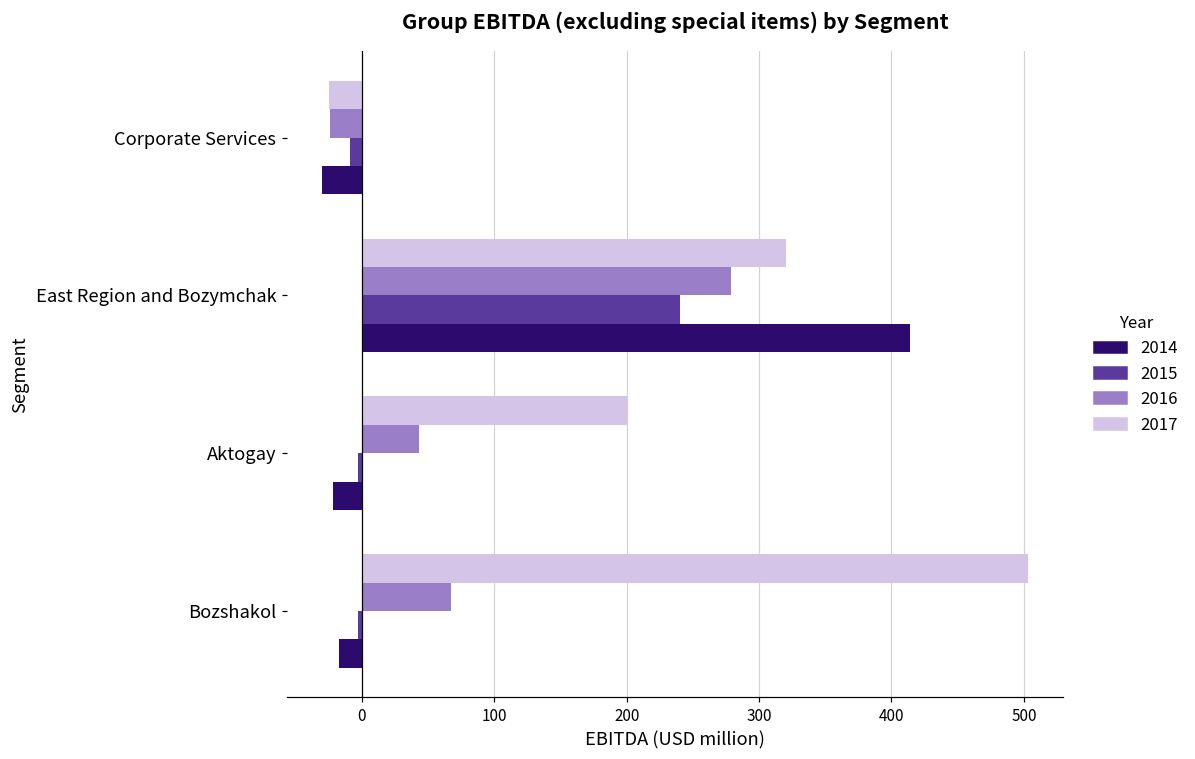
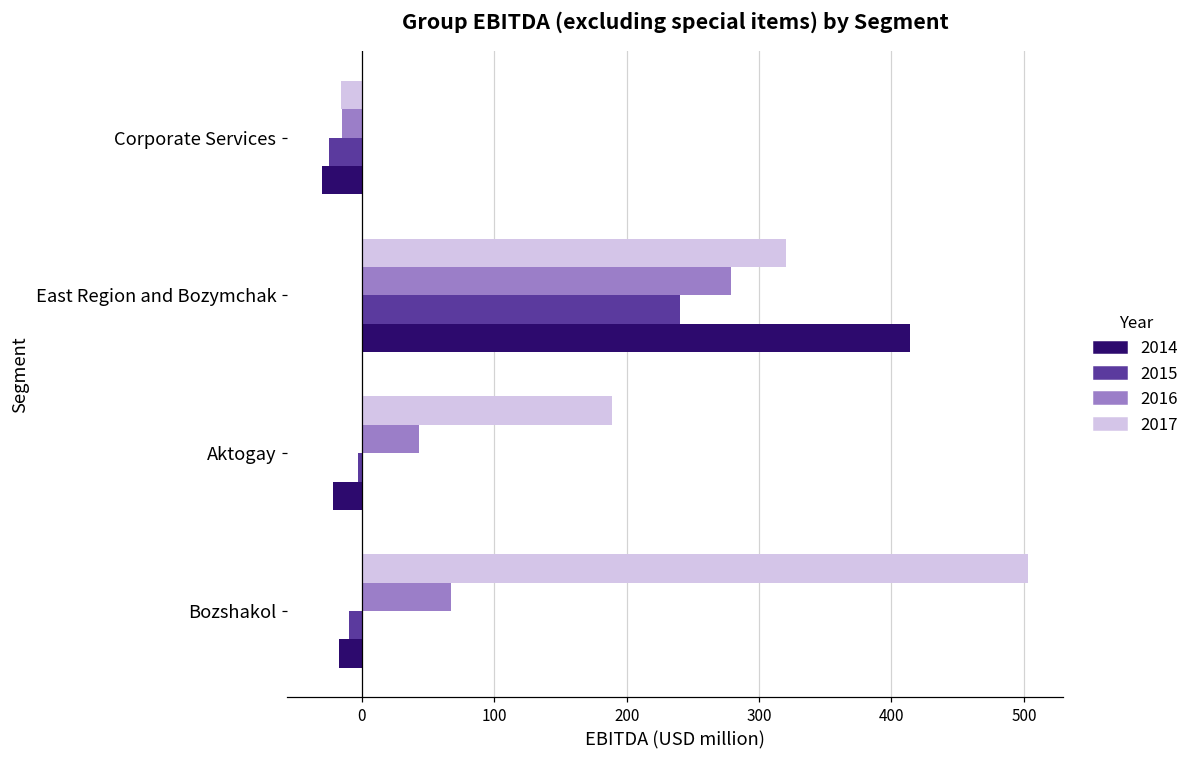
  {
    "2014": {
      "Corporate Services": -30,
      "East Region and Bozymchak": 414,
      "Aktogay": -22,
      "Bozshakol": -17
    },
    "2015": {
-     "Corporate Services": -9,
+     "Corporate Services": -25,
      "East Region and Bozymchak": 240,
      "Aktogay": -3,
-     "Bozshakol": -3
+     "Bozshakol": -10
    },
    "2016": {
-     "Corporate Services": -24,
+     "Corporate Services": -15,
      "East Region and Bozymchak": 279,
      "Aktogay": 43,
      "Bozshakol": 67
    },
    "2017": {
-     "Corporate Services": -25,
+     "Corporate Services": -16,
      "East Region and Bozymchak": 320,
-     "Aktogay": 200,
+     "Aktogay": 189,
      "Bozshakol": 503
    }
  }
